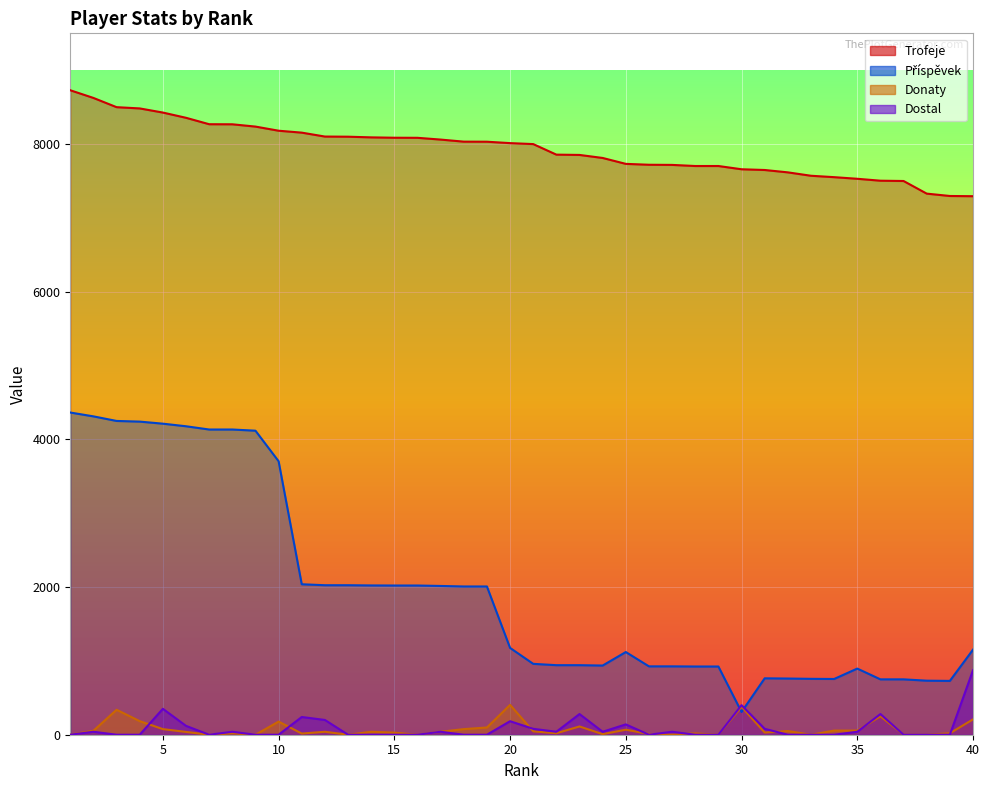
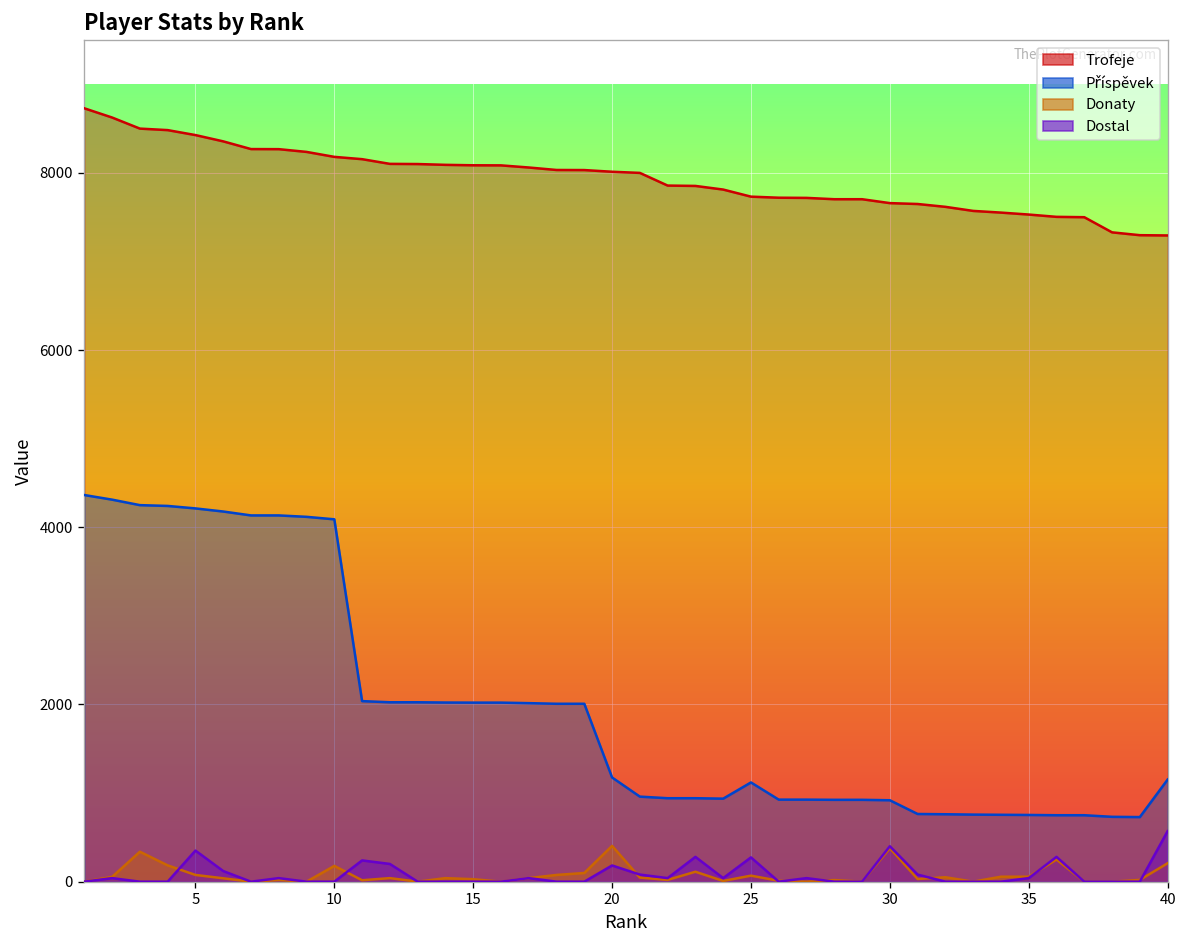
  {
    "Příspěvek": {
      "5": 4200,
-     "10": 3700,
+     "10": 4100,
      "15": 2000,
      "20": 1200,
      "25": 1100,
-     "30": 300,
-     "35": 900,
+     "30": 900,
+     "35": 800,
      "40": 1200
    },
    "Dostal": {
      "5": 400,
      "10": 0,
      "20": 200,
-     "25": 100,
-     "40": 900
+     "25": 300,
+     "40": 600
    }
  }
